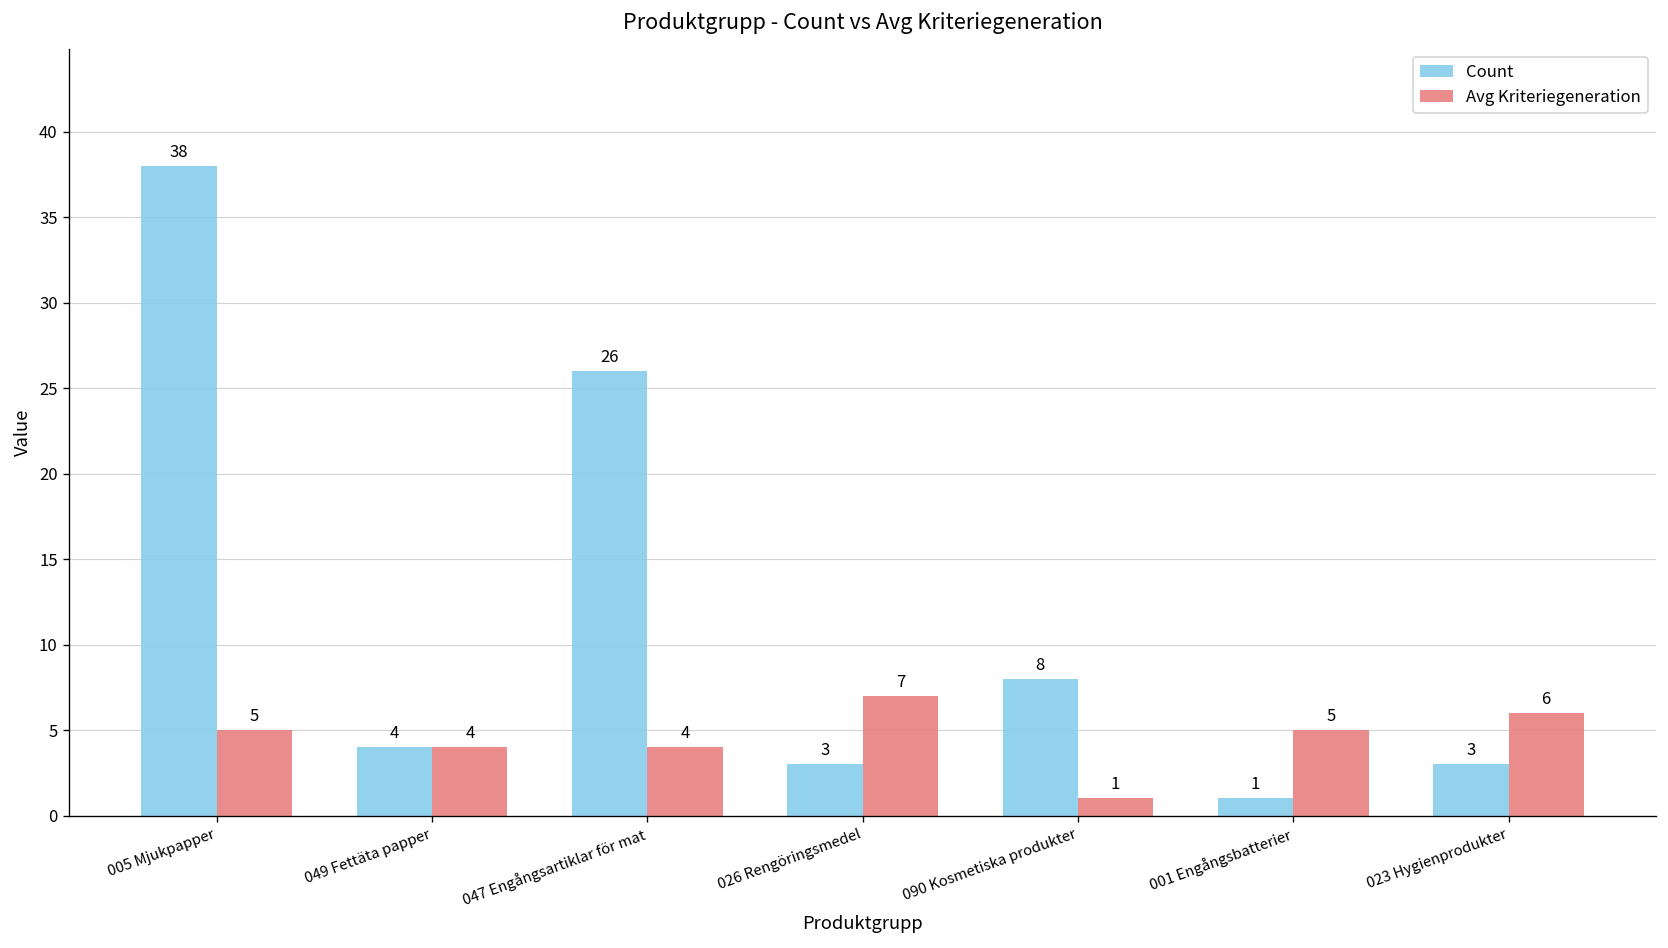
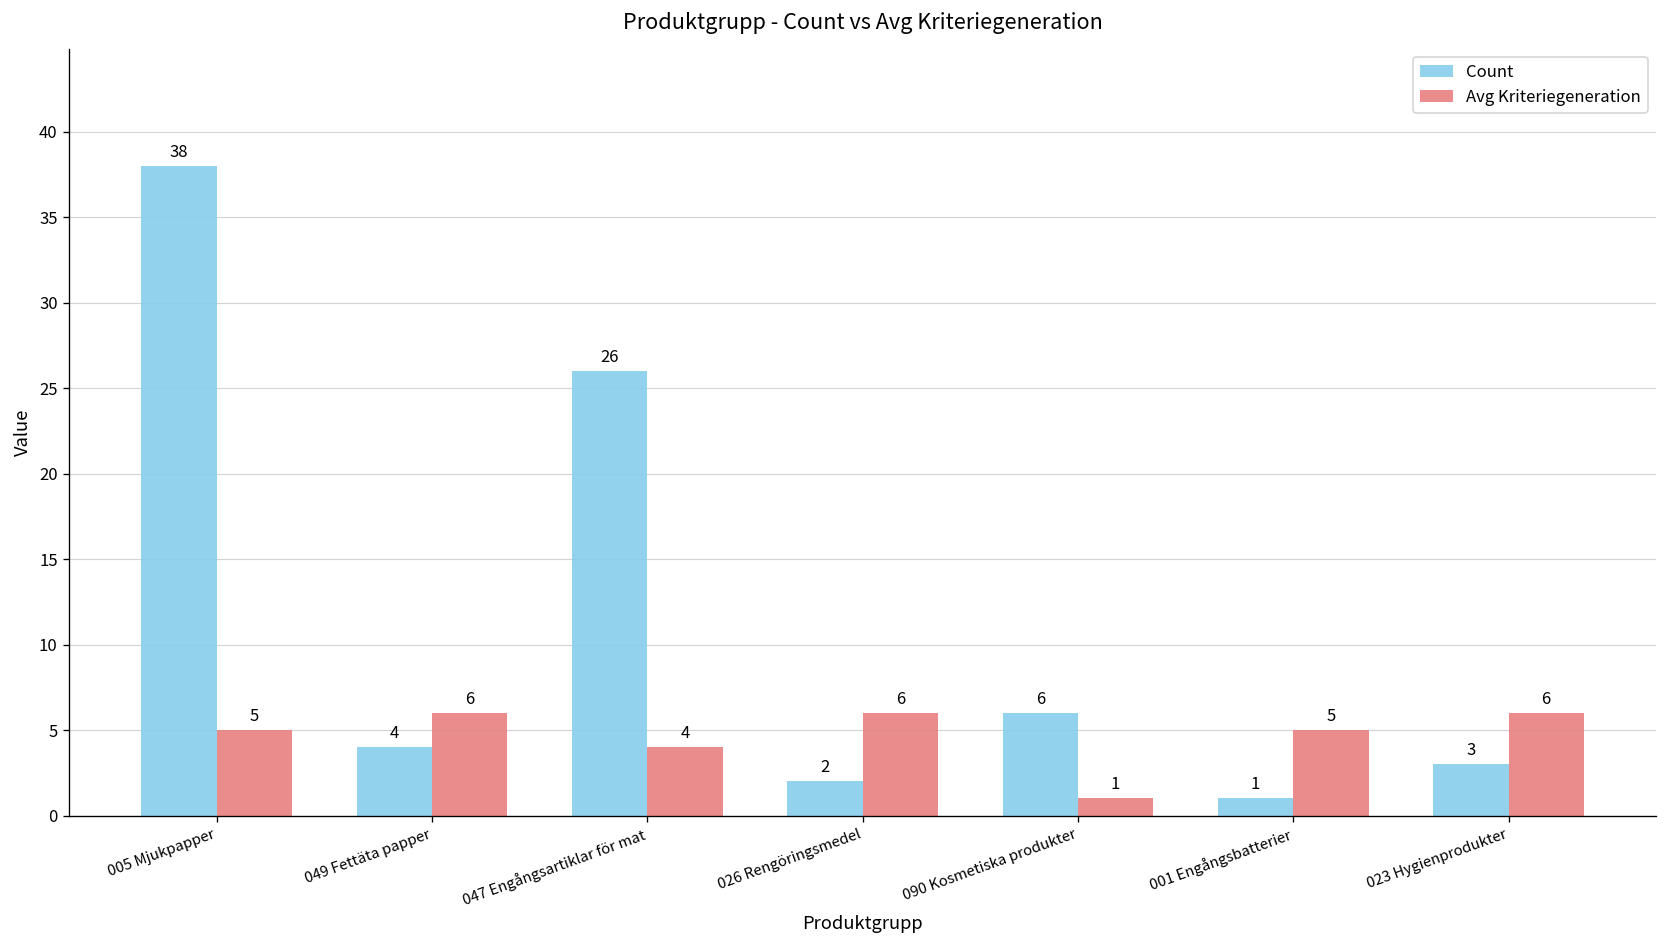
  {
    "Count": {
      "005 Mjukpapper": 38,
      "049 Fettäta papper": 4,
      "047 Engångsartiklar för mat": 26,
-     "026 Rengöringsmedel": 3,
-     "090 Kosmetiska produkter": 8,
+     "026 Rengöringsmedel": 2,
+     "090 Kosmetiska produkter": 6,
      "001 Engångsbatterier": 1,
      "023 Hygienprodukter": 3
    },
    "Avg Kriteriegeneration": {
      "005 Mjukpapper": 5,
-     "049 Fettäta papper": 4,
+     "049 Fettäta papper": 6,
      "047 Engångsartiklar för mat": 4,
-     "026 Rengöringsmedel": 7,
+     "026 Rengöringsmedel": 6,
      "090 Kosmetiska produkter": 1,
      "001 Engångsbatterier": 5,
      "023 Hygienprodukter": 6
    }
  }
